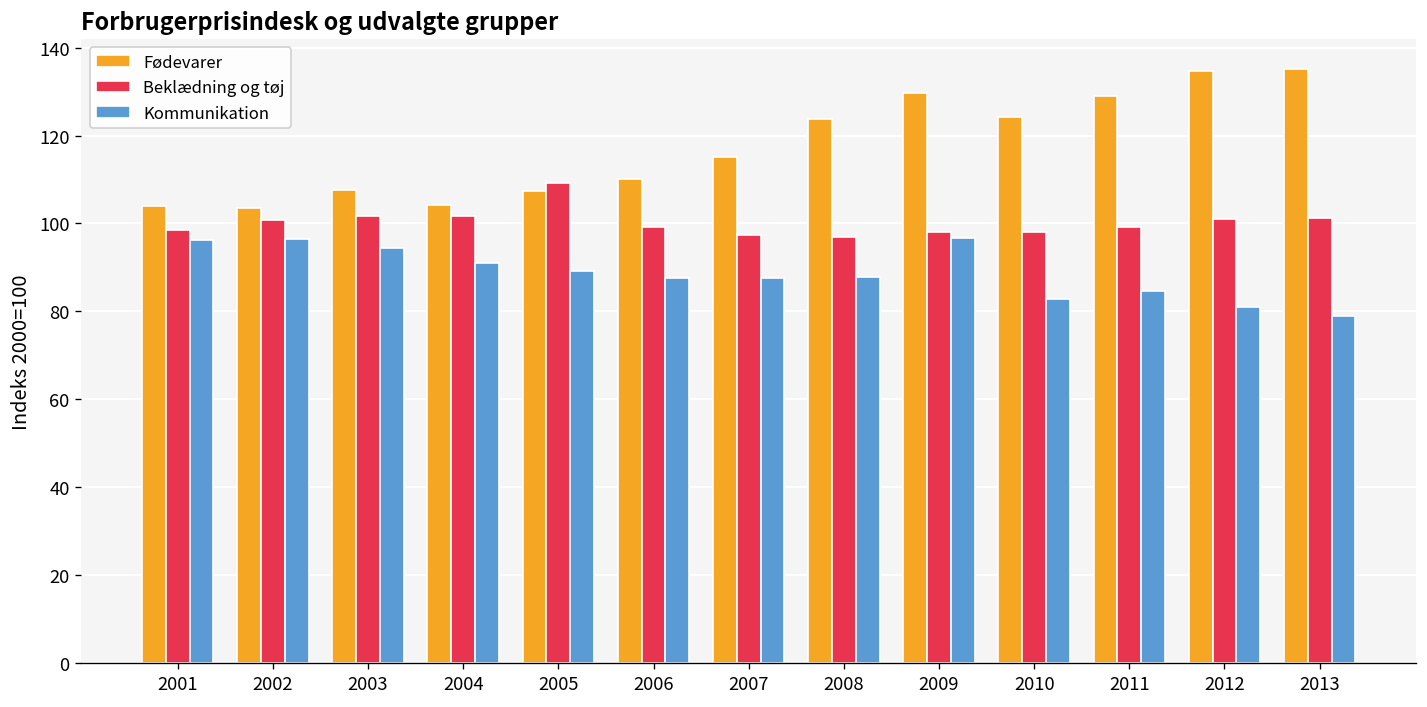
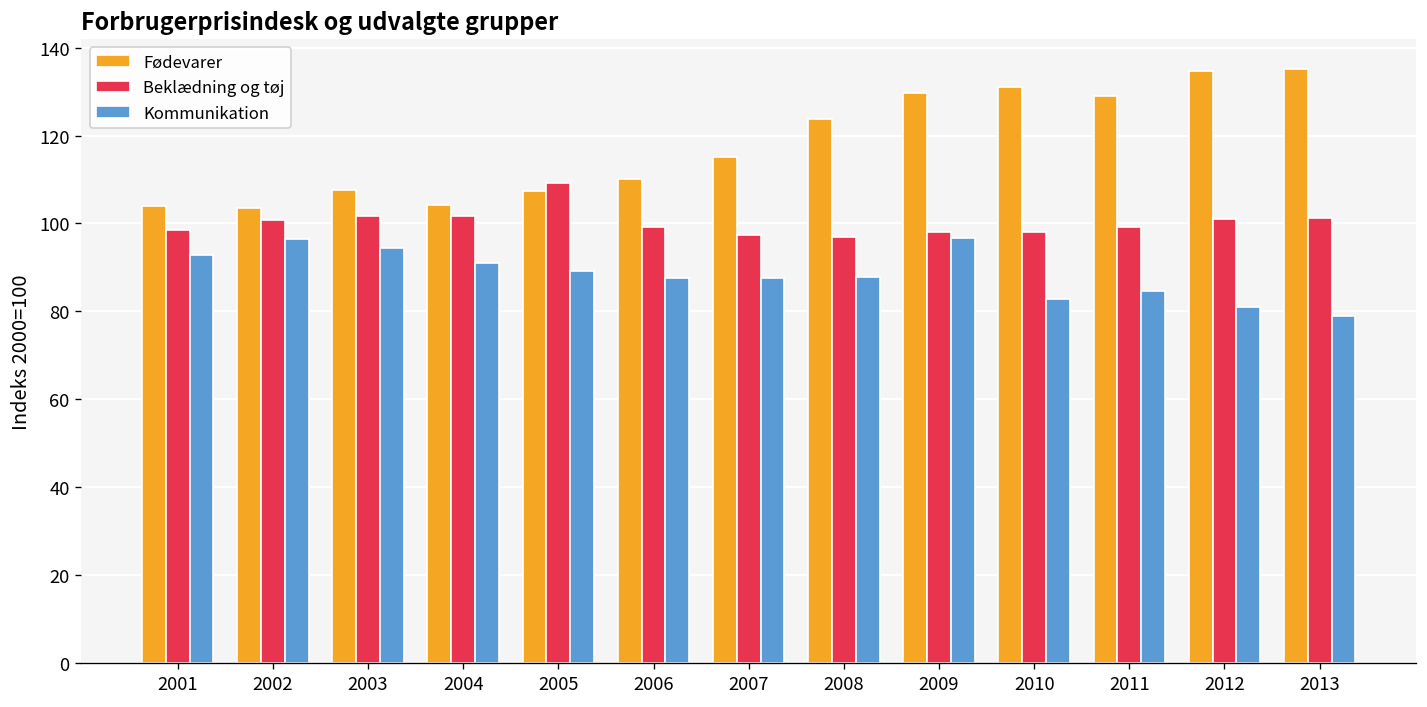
  {
    "Fødevarer": {
      "2001": 104,
      "2002": 104,
      "2003": 108,
      "2004": 104,
      "2005": 107,
      "2006": 110,
      "2007": 115,
      "2008": 124,
      "2009": 130,
-     "2010": 124,
+     "2010": 131,
      "2011": 129,
      "2012": 135,
      "2013": 135
    },
    "Beklædning og tøj": {
      "2001": 99,
      "2002": 101,
      "2003": 102,
      "2004": 102,
      "2005": 109,
      "2006": 99,
      "2007": 97,
      "2008": 97,
      "2009": 98,
      "2010": 98,
      "2011": 99,
      "2012": 101,
      "2013": 101
    },
    "Kommunikation": {
-     "2001": 96,
+     "2001": 93,
      "2002": 97,
      "2003": 94,
      "2004": 91,
      "2005": 89,
      "2006": 88,
      "2007": 88,
      "2008": 88,
      "2009": 97,
      "2010": 83,
      "2011": 85,
      "2012": 81,
      "2013": 79
    }
  }
